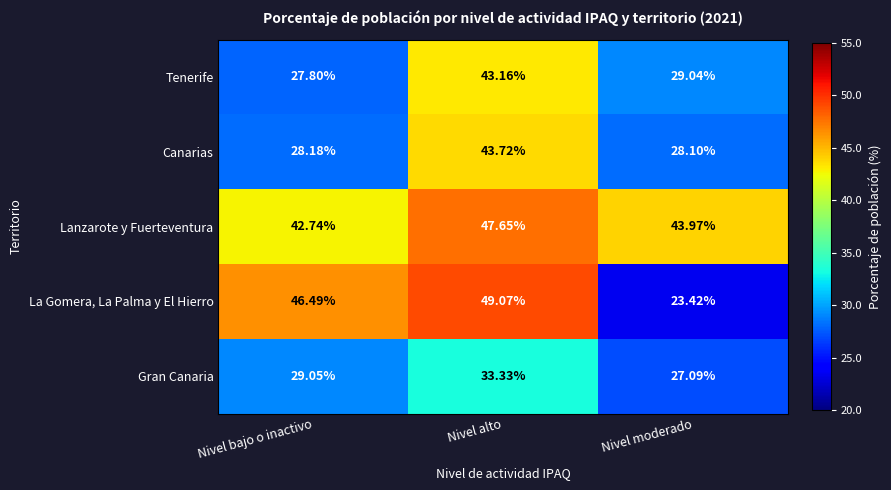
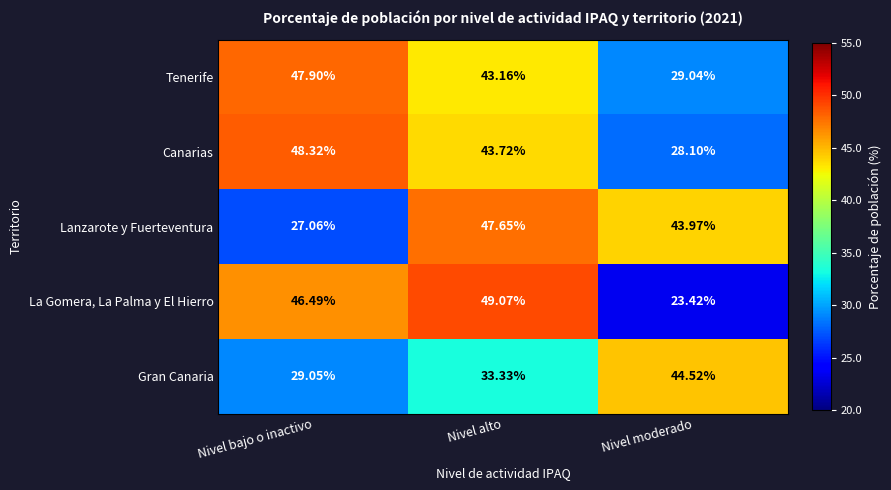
  {
    "Tenerife": {
-     "Nivel bajo o inactivo": "27.80%",
+     "Nivel bajo o inactivo": "47.90%",
      "Nivel alto": "43.16%",
      "Nivel moderado": "29.04%"
    },
    "Canarias": {
-     "Nivel bajo o inactivo": "28.18%",
+     "Nivel bajo o inactivo": "48.32%",
      "Nivel alto": "43.72%",
      "Nivel moderado": "28.10%"
    },
    "Lanzarote y Fuerteventura": {
-     "Nivel bajo o inactivo": "42.74%",
+     "Nivel bajo o inactivo": "27.06%",
      "Nivel alto": "47.65%",
      "Nivel moderado": "43.97%"
    },
    "La Gomera, La Palma y El Hierro": {
      "Nivel bajo o inactivo": "46.49%",
      "Nivel alto": "49.07%",
      "Nivel moderado": "23.42%"
    },
    "Gran Canaria": {
      "Nivel bajo o inactivo": "29.05%",
      "Nivel alto": "33.33%",
-     "Nivel moderado": "27.09%"
+     "Nivel moderado": "44.52%"
    }
  }
